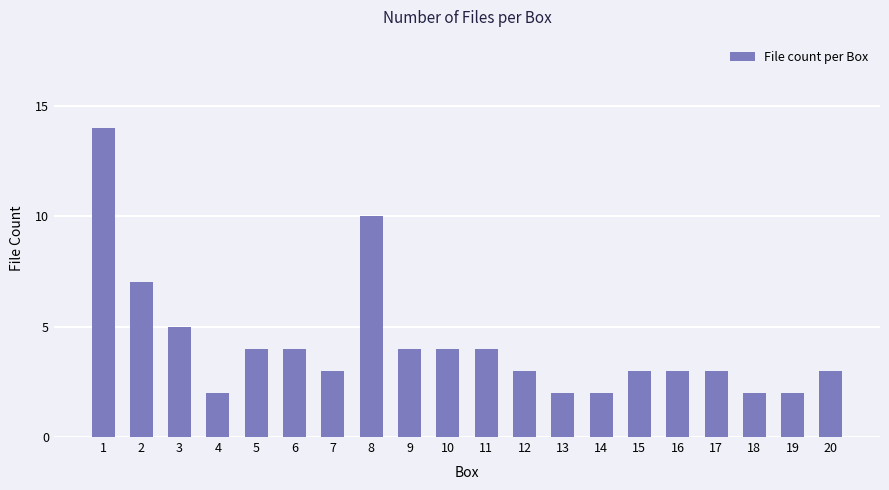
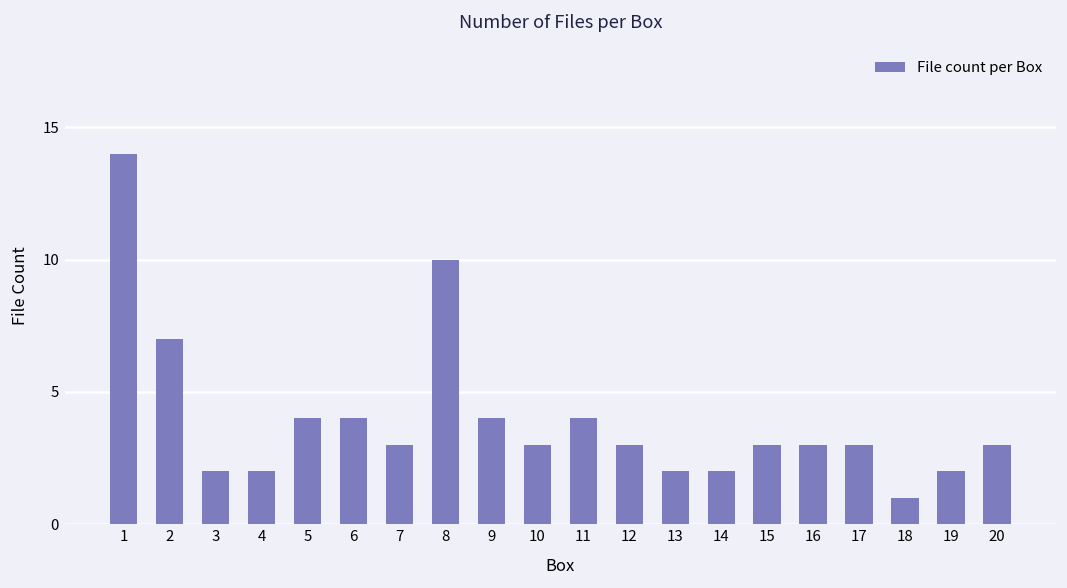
  {
    "1": 14,
    "2": 7,
-   "3": 5,
+   "3": 2,
    "4": 2,
    "5": 4,
    "6": 4,
    "7": 3,
    "8": 10,
    "9": 4,
-   "10": 4,
+   "10": 3,
    "11": 4,
    "12": 3,
    "13": 2,
    "14": 2,
    "15": 3,
    "16": 3,
    "17": 3,
-   "18": 2,
+   "18": 1,
    "19": 2,
    "20": 3
  }
